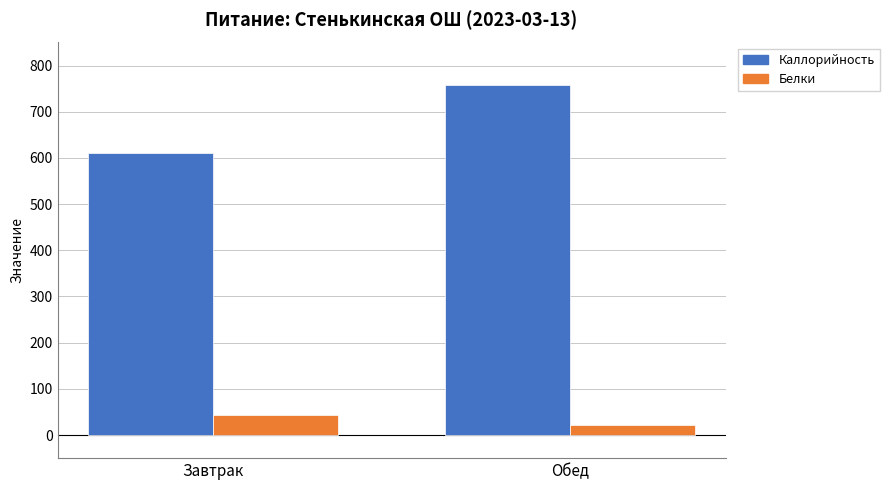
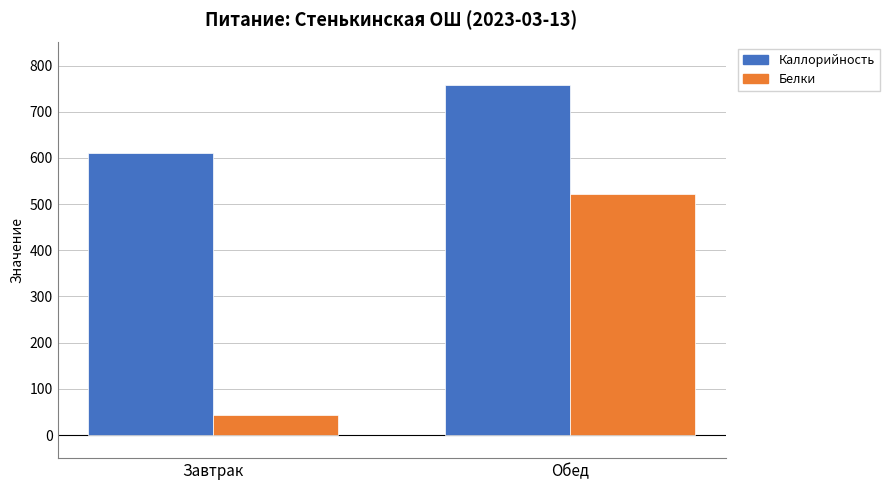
  {
    "Каллорийность": {
      "Завтрак": 610,
      "Обед": 760
    },
    "Белки": {
      "Завтрак": 40,
-     "Обед": 20
+     "Обед": 520
    }
  }
